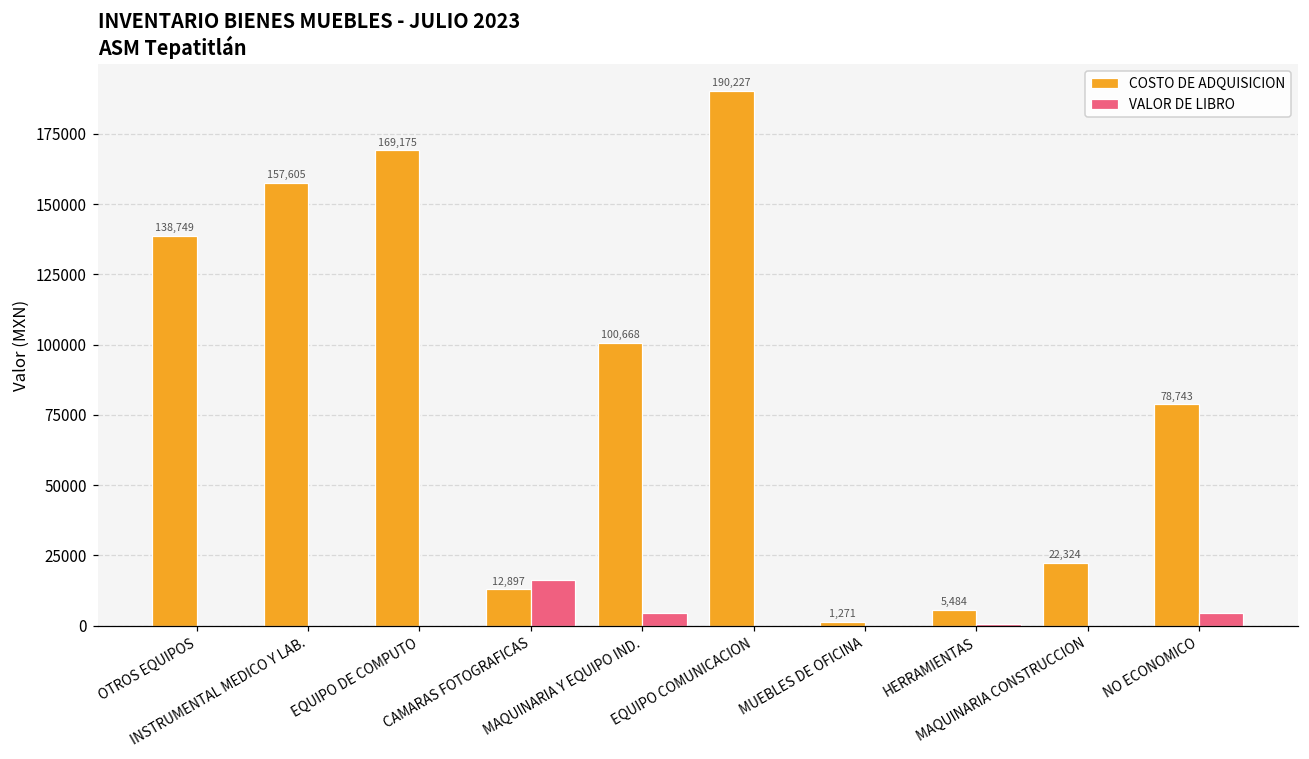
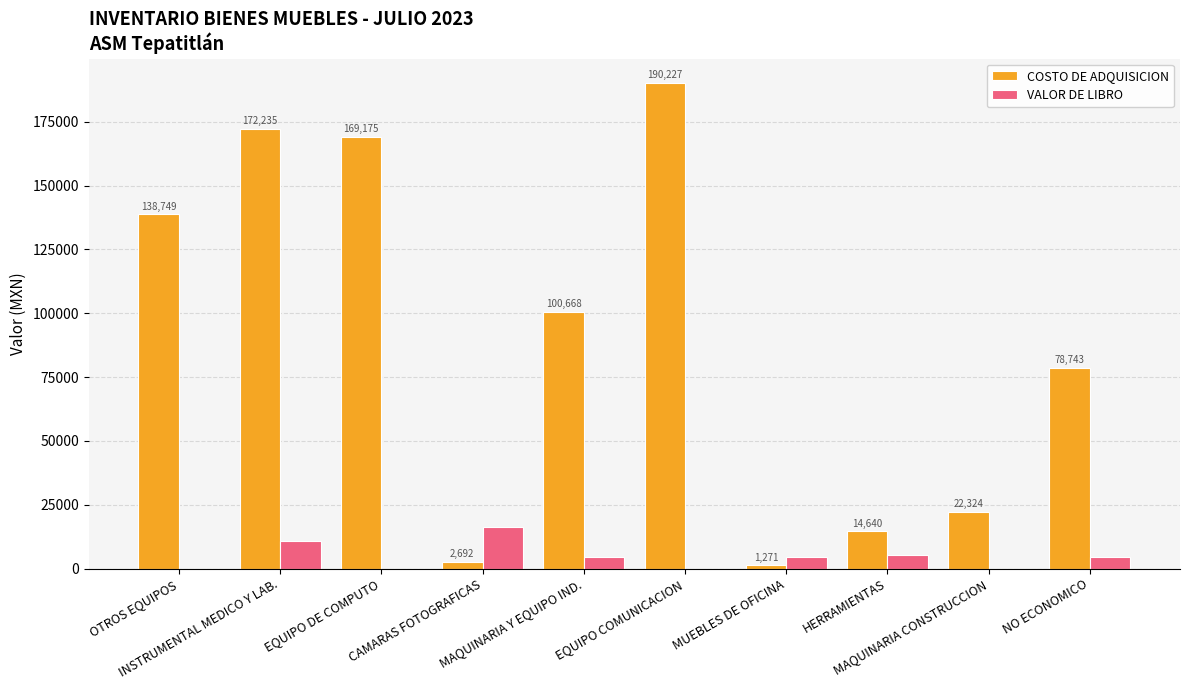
  {
    "COSTO DE ADQUISICION": {
      "OTROS EQUIPOS": "138,749",
-     "INSTRUMENTAL MEDICO Y LAB.": "157,605",
+     "INSTRUMENTAL MEDICO Y LAB.": "172,235",
      "EQUIPO DE COMPUTO": "169,175",
-     "CAMARAS FOTOGRAFICAS": "12,897",
+     "CAMARAS FOTOGRAFICAS": "2,692",
      "MAQUINARIA Y EQUIPO IND.": "100,668",
      "EQUIPO COMUNICACION": "190,227",
      "MUEBLES DE OFICINA": "1,271",
-     "HERRAMIENTAS": "5,484",
+     "HERRAMIENTAS": "14,640",
      "MAQUINARIA CONSTRUCCION": "22,324",
      "NO ECONOMICO": "78,743"
    },
    "VALOR DE LIBRO": {
-     "INSTRUMENTAL MEDICO Y LAB.": "0",
+     "INSTRUMENTAL MEDICO Y LAB.": "11000",
      "CAMARAS FOTOGRAFICAS": "16000",
      "MAQUINARIA Y EQUIPO IND.": "4000",
-     "MUEBLES DE OFICINA": "0",
-     "HERRAMIENTAS": "0",
+     "MUEBLES DE OFICINA": "4000",
+     "HERRAMIENTAS": "5000",
      "NO ECONOMICO": "5000"
    }
  }
